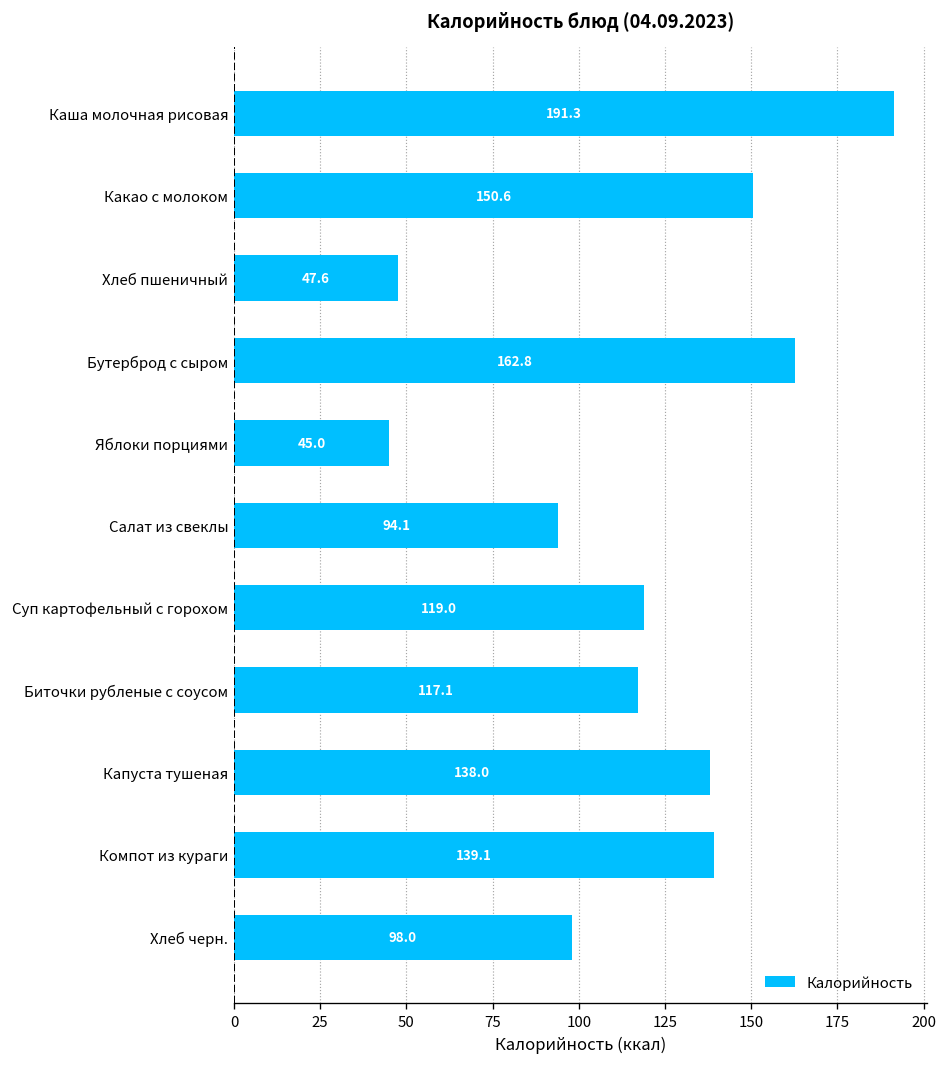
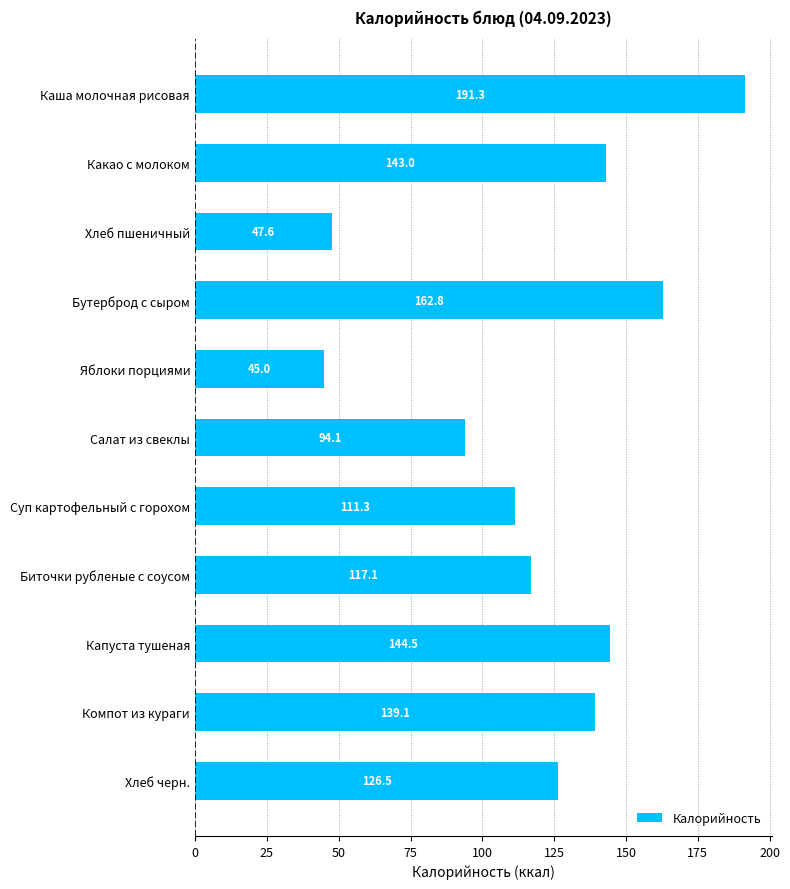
  {
    "Каша молочная рисовая": 191.3,
-   "Какао с молоком": 150.6,
+   "Какао с молоком": 143.0,
    "Хлеб пшеничный": 47.6,
    "Бутерброд с сыром": 162.8,
    "Яблоки порциями": 45.0,
    "Салат из свеклы": 94.1,
-   "Суп картофельный с горохом": 119.0,
+   "Суп картофельный с горохом": 111.3,
    "Биточки рубленые с соусом": 117.1,
-   "Капуста тушеная": 138.0,
+   "Капуста тушеная": 144.5,
    "Компот из кураги": 139.1,
-   "Хлеб черн.": 98.0
+   "Хлеб черн.": 126.5
  }
